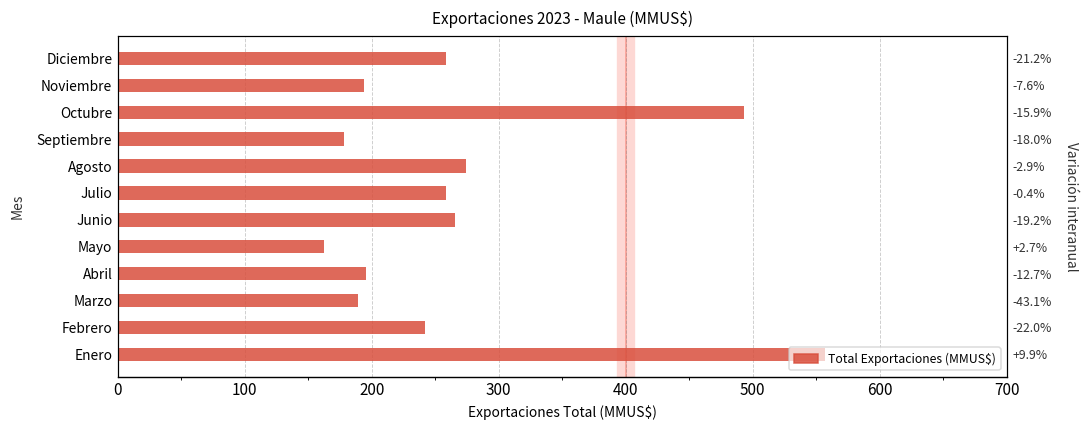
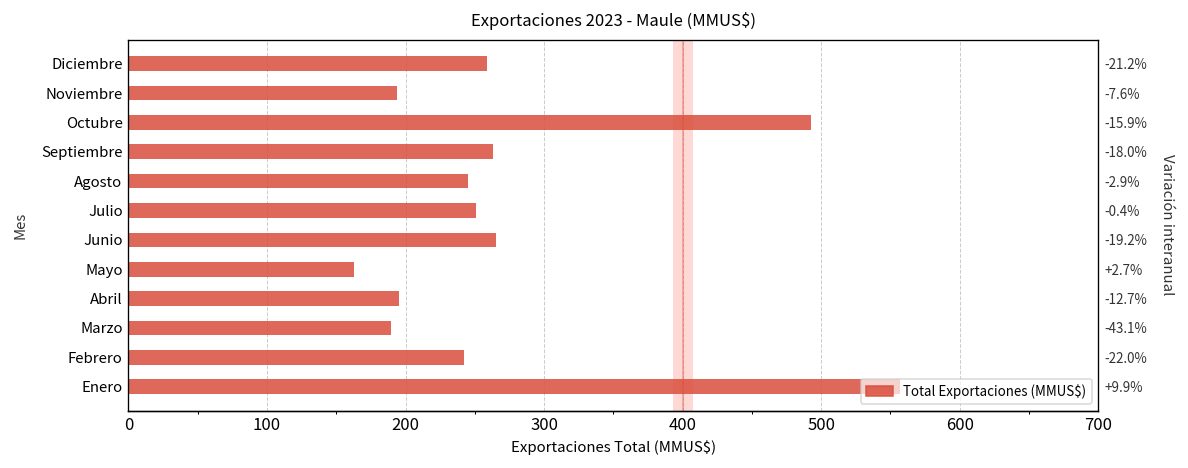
  {
    "Diciembre": 259,
    "Noviembre": 194,
    "Octubre": 493,
-   "Septiembre": 178,
-   "Agosto": 274,
-   "Julio": 258,
+   "Septiembre": 263,
+   "Agosto": 245,
+   "Julio": 251,
    "Junio": 266,
    "Mayo": 163,
    "Abril": 195,
    "Marzo": 190,
    "Febrero": 242
  }
